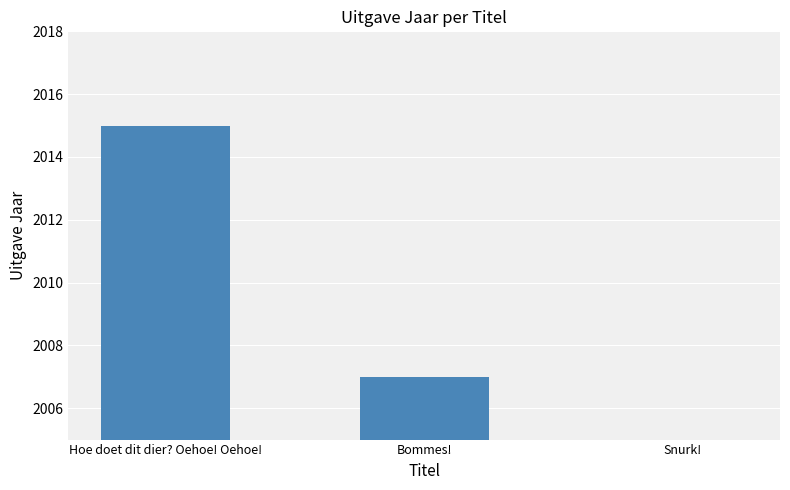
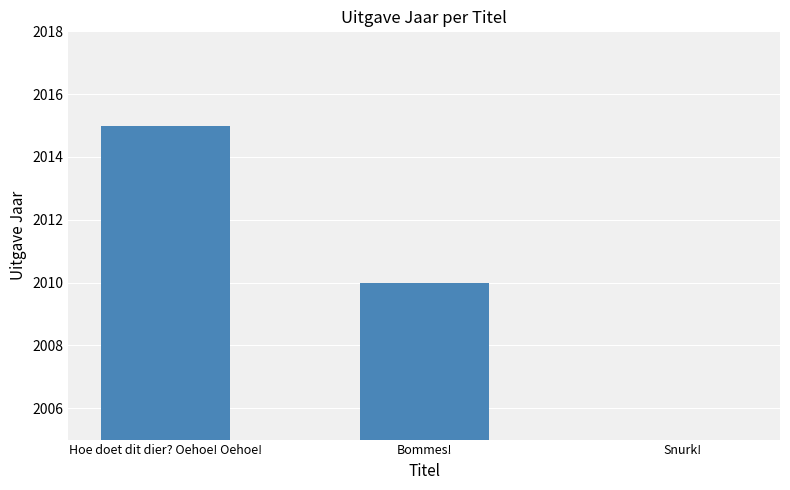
  {
    "Hoe doet dit dier? Oehoe! Oehoe!": 2015,
-   "Bommes!": 2007,
+   "Bommes!": 2010,
    "Snurk!": 2005
  }
